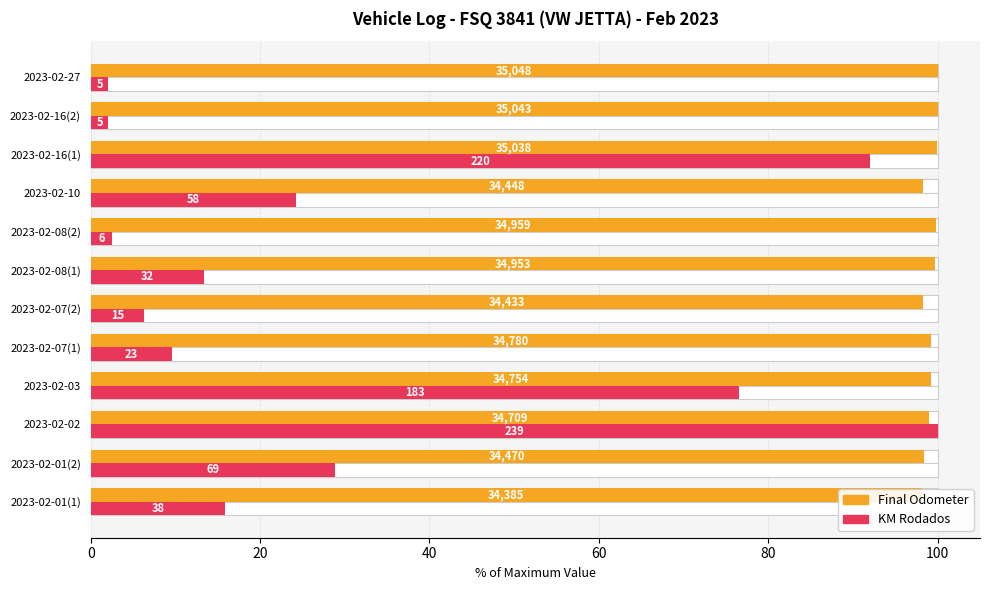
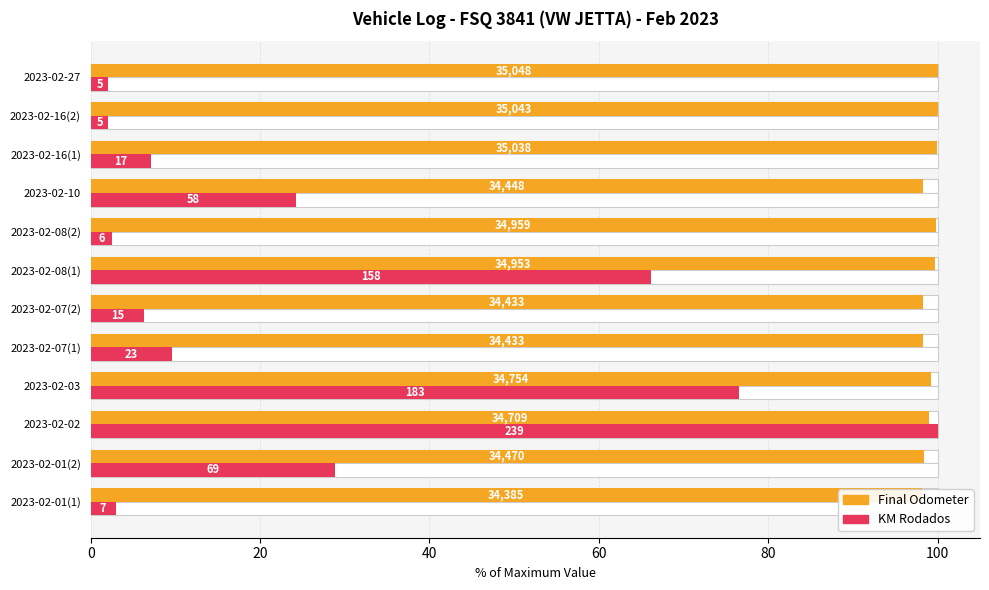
  {
    "Final Odometer": {
-     "2023-02-07(1)": "34,780"
+     "2023-02-07(1)": "34,433"
    },
    "KM Rodados": {
-     "2023-02-16(1)": "220",
-     "2023-02-08(1)": "32",
-     "2023-02-01(1)": "38"
+     "2023-02-16(1)": "17",
+     "2023-02-08(1)": "158",
+     "2023-02-01(1)": "7"
    }
  }
